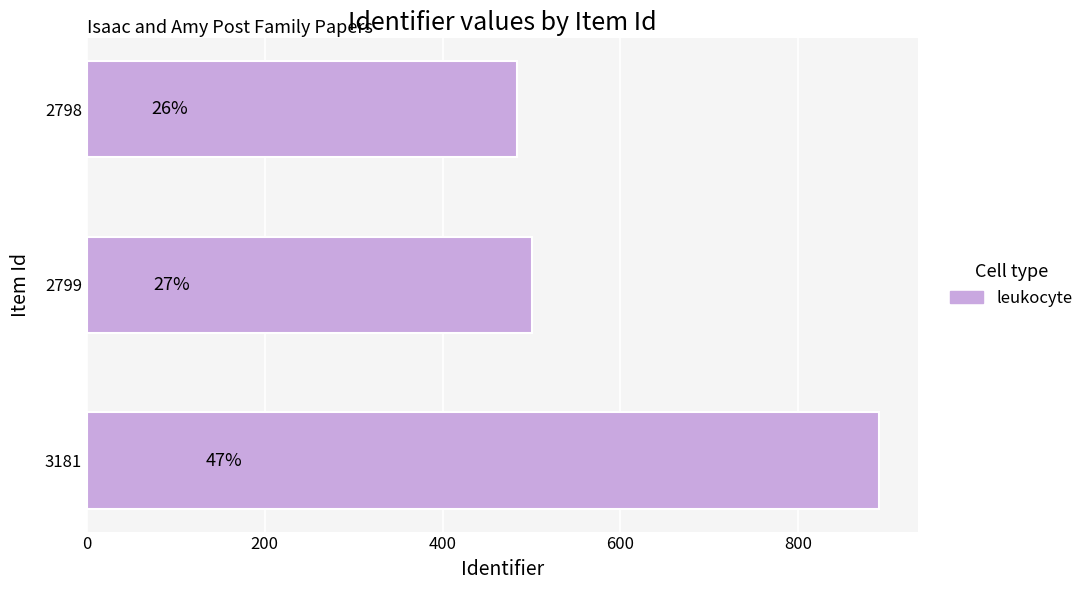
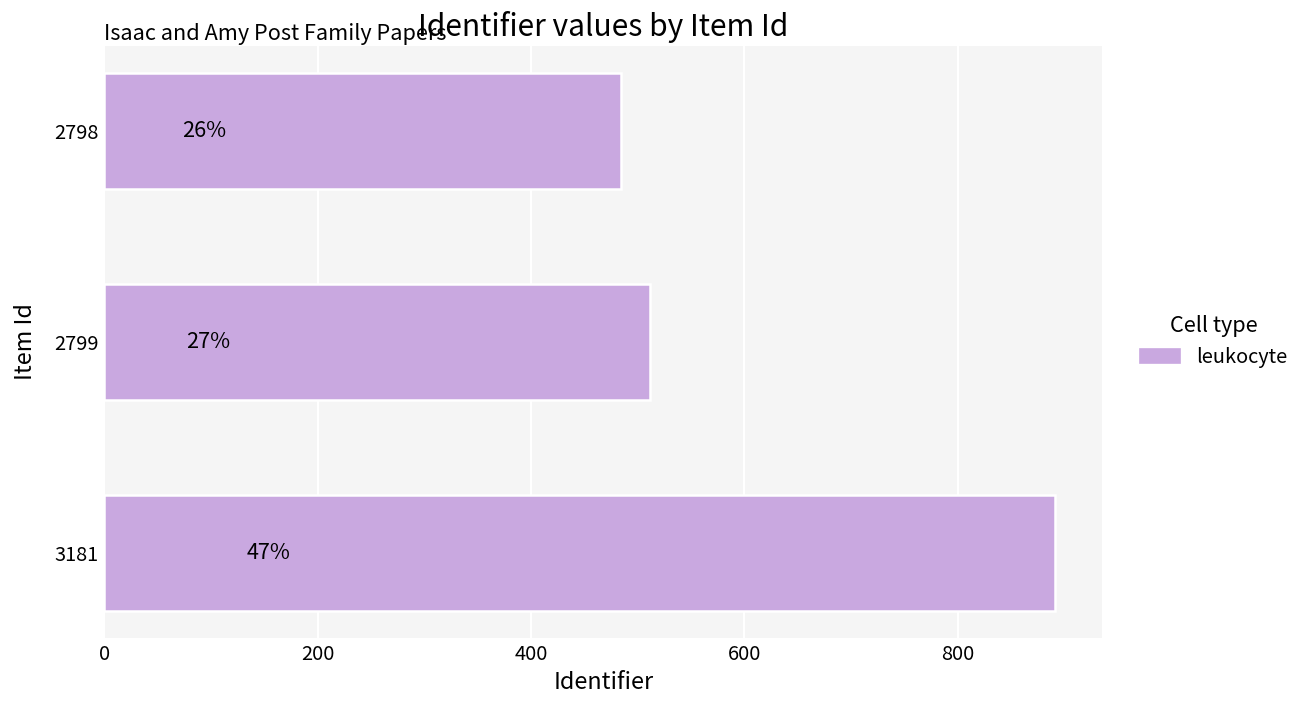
  {
-   "2799": 500
+   "2799": 510
  }
